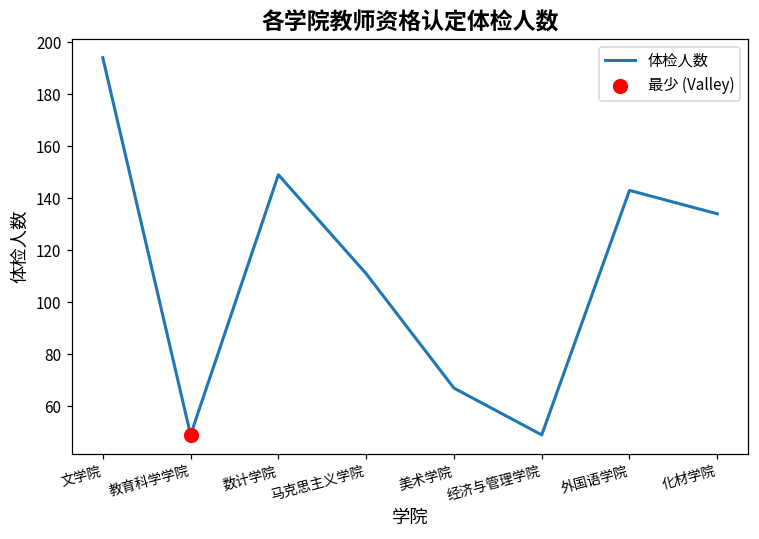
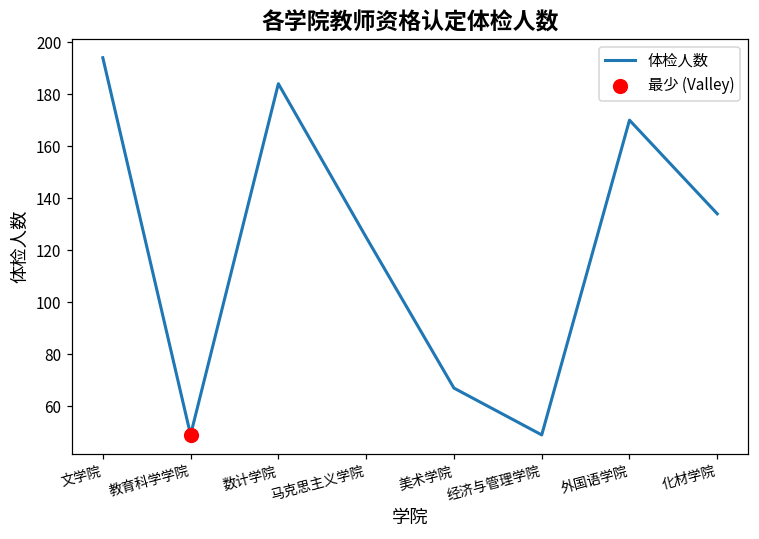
  {
    "体检人数": {
      "文学院": 194,
-     "数计学院": 149,
-     "马克思主义学院": 111,
+     "数计学院": 184,
+     "马克思主义学院": 125,
      "美术学院": 67,
      "经济与管理学院": 49,
-     "外国语学院": 143,
+     "外国语学院": 170,
      "化材学院": 134
    }
  }
